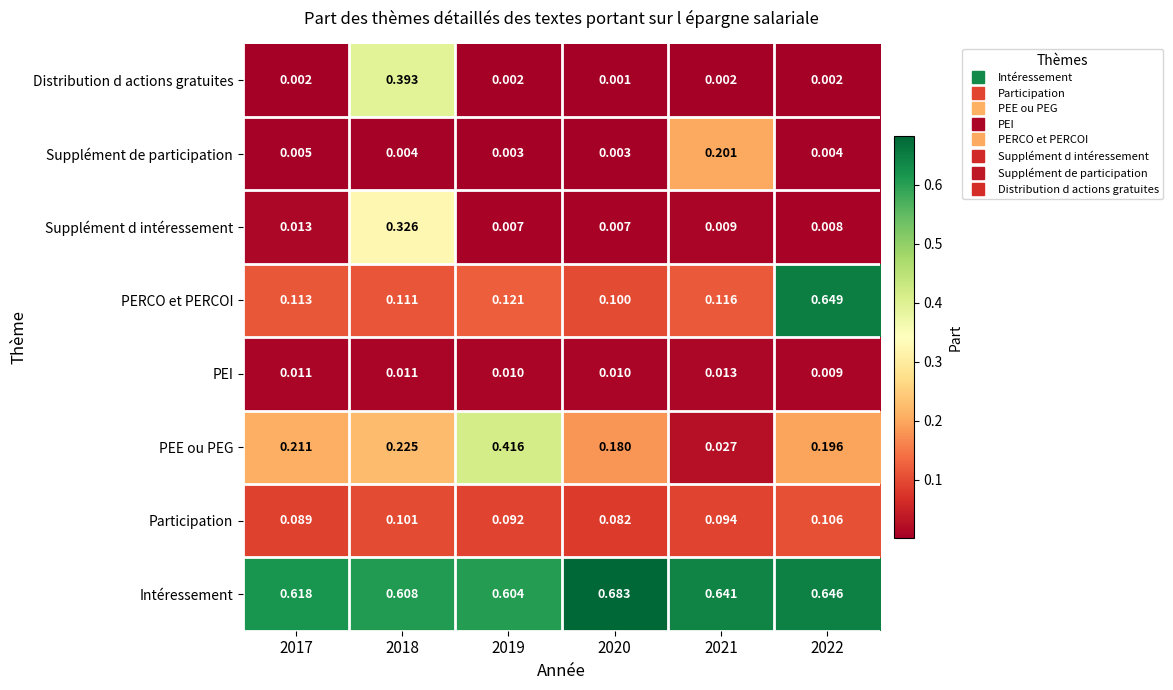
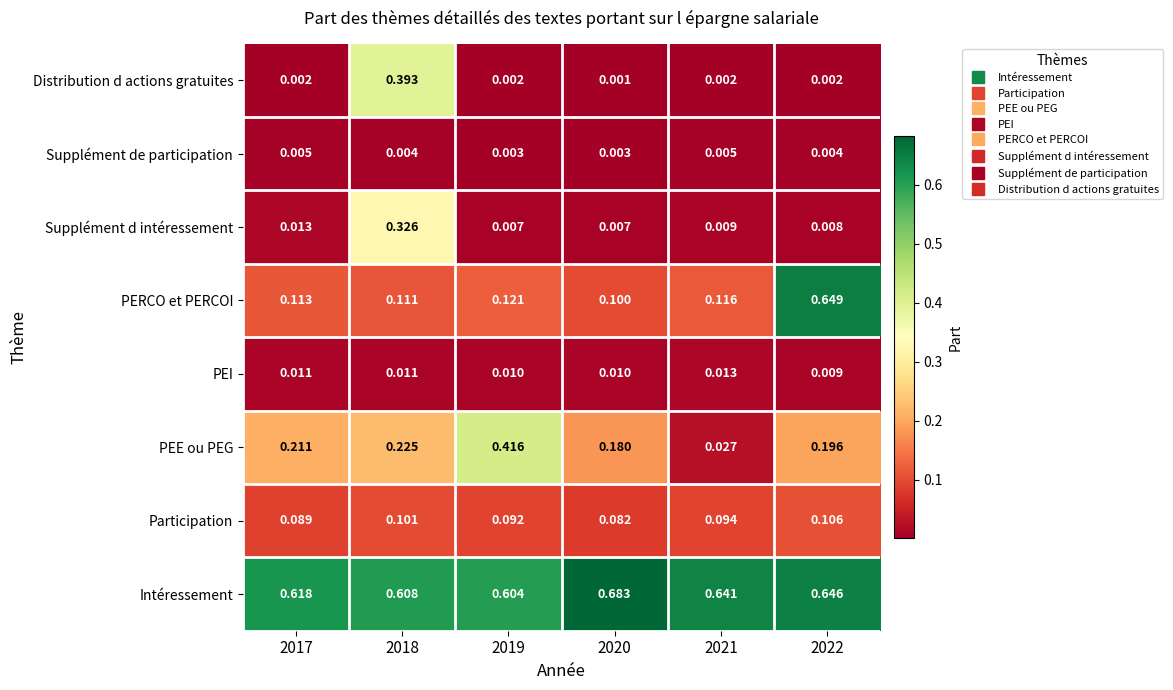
  {
    "Distribution d actions gratuites": {
      "2017": 0.002,
      "2018": 0.393,
      "2019": 0.002,
      "2020": 0.001,
      "2021": 0.002,
      "2022": 0.002
    },
    "Supplément de participation": {
      "2017": 0.005,
      "2018": 0.004,
      "2019": 0.003,
      "2020": 0.003,
-     "2021": 0.201,
+     "2021": 0.005,
      "2022": 0.004
    },
    "Supplément d intéressement": {
      "2017": 0.013,
      "2018": 0.326,
      "2019": 0.007,
      "2020": 0.007,
      "2021": 0.009,
      "2022": 0.008
    },
    "PERCO et PERCOI": {
      "2017": 0.113,
      "2018": 0.111,
      "2019": 0.121,
      "2020": 0.100,
      "2021": 0.116,
      "2022": 0.649
    },
    "PEI": {
      "2017": 0.011,
      "2018": 0.011,
      "2019": 0.010,
      "2020": 0.010,
      "2021": 0.013,
      "2022": 0.009
    },
    "PEE ou PEG": {
      "2017": 0.211,
      "2018": 0.225,
      "2019": 0.416,
      "2020": 0.180,
      "2021": 0.027,
      "2022": 0.196
    },
    "Participation": {
      "2017": 0.089,
      "2018": 0.101,
      "2019": 0.092,
      "2020": 0.082,
      "2021": 0.094,
      "2022": 0.106
    },
    "Intéressement": {
      "2017": 0.618,
      "2018": 0.608,
      "2019": 0.604,
      "2020": 0.683,
      "2021": 0.641,
      "2022": 0.646
    }
  }
